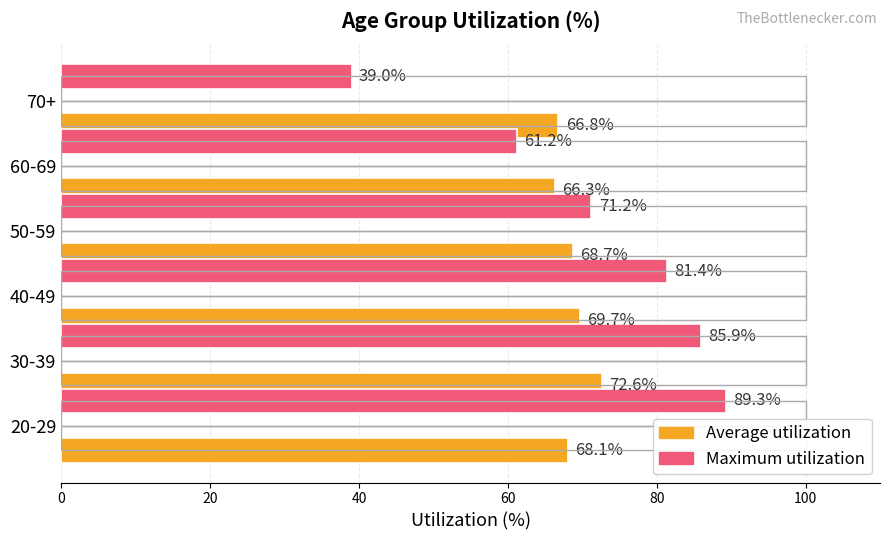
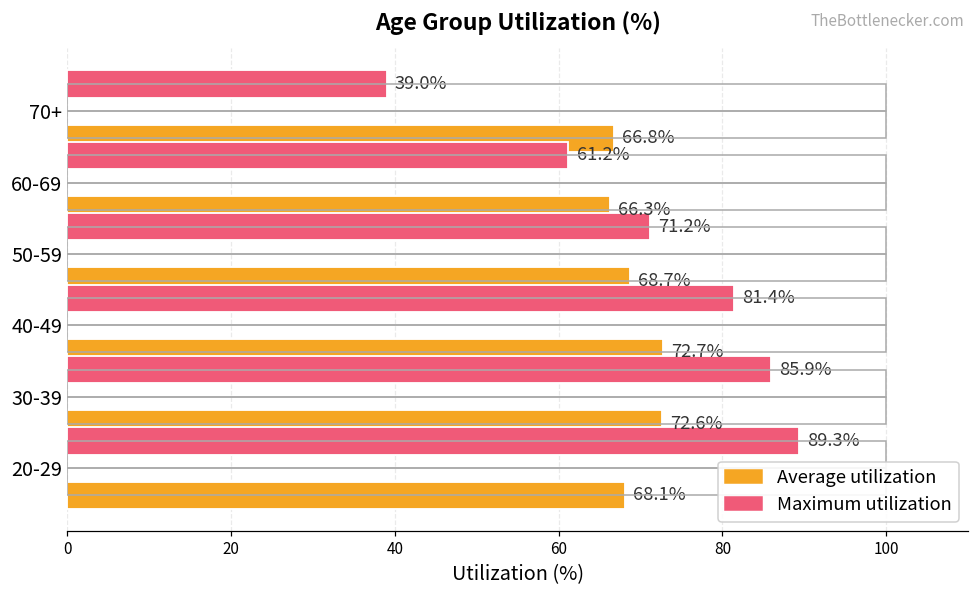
  {
    "Average utilization": {
      "70+": "66.8%",
      "60-69": "66.3%",
      "50-59": "68.7%",
-     "40-49": "69.7%",
+     "40-49": "72.7%",
      "30-39": "72.6%",
      "20-29": "68.1%"
    },
    "Maximum utilization": {
      "70+": "39.0%",
      "60-69": "61.2%",
      "50-59": "71.2%",
      "40-49": "81.4%",
      "30-39": "85.9%",
      "20-29": "89.3%"
    }
  }
